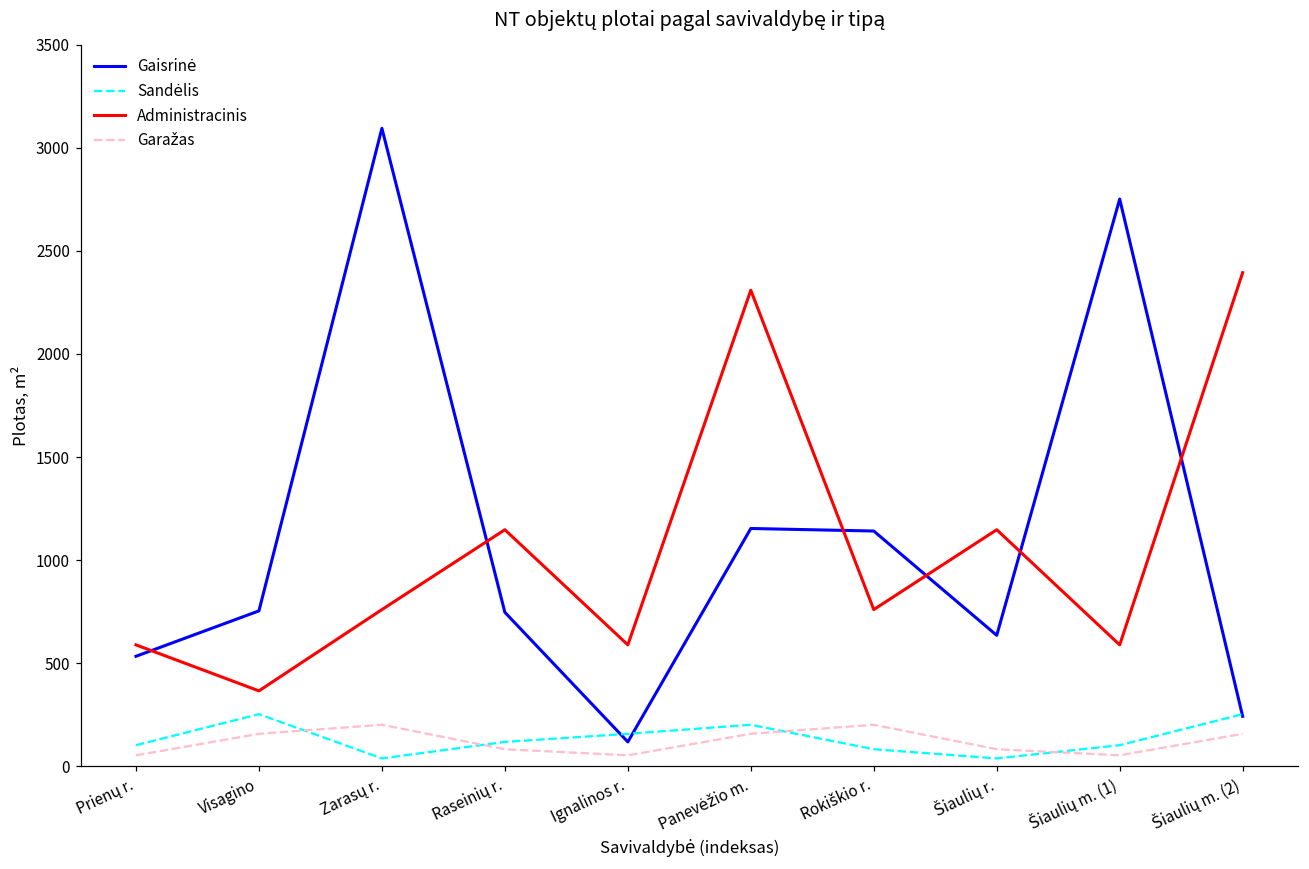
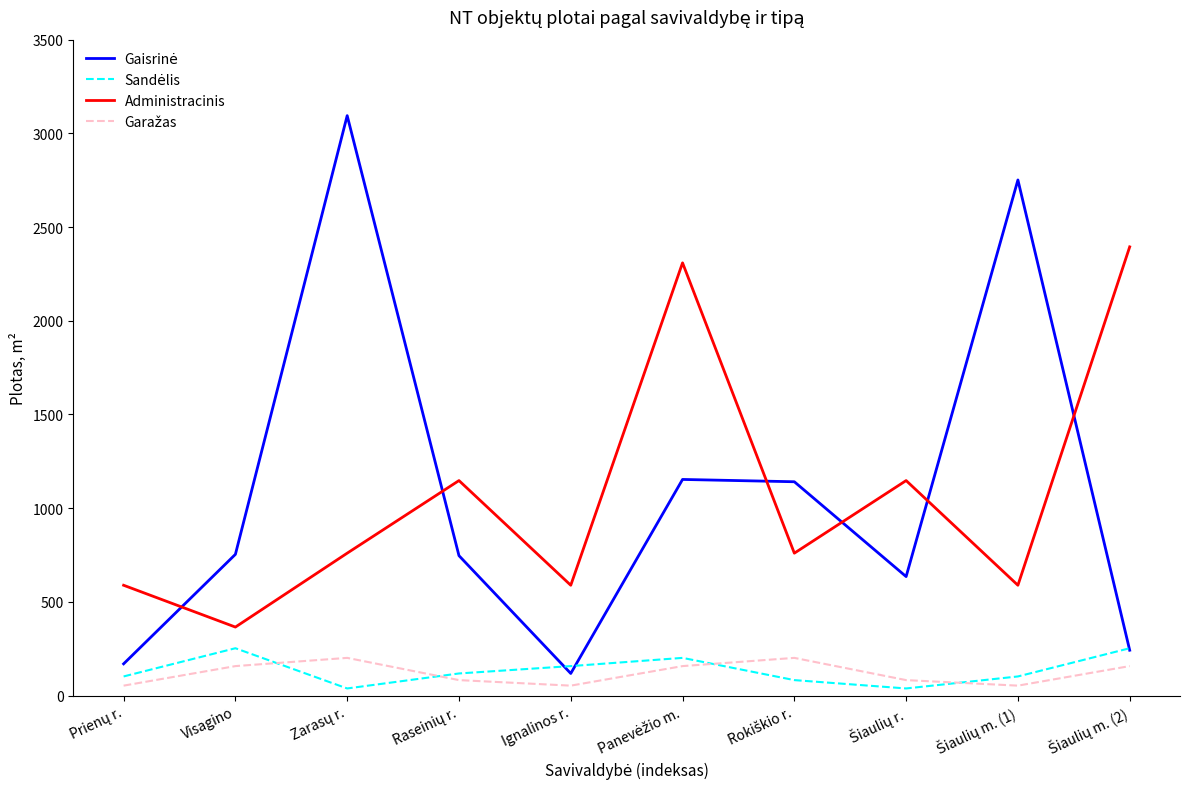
  {
    "Gaisrinė": {
-     "Prienų r.": 530,
+     "Prienų r.": 170,
      "Visagino": 750,
      "Zarasų r.": 3090,
      "Raseinių r.": 750,
      "Ignalinos r.": 120,
      "Panevėžio m.": 1150,
      "Rokiškio r.": 1140,
      "Šiaulių r.": 630,
      "Šiaulių m. (1)": 2750
    },
    "Sandėlis": {
      "Prienų r.": 100,
      "Visagino": 250,
      "Zarasų r.": 40,
      "Raseinių r.": 120,
      "Ignalinos r.": 160,
      "Panevėžio m.": 200,
      "Rokiškio r.": 80,
      "Šiaulių r.": 40,
      "Šiaulių m. (1)": 100
    },
    "Administracinis": {
      "Prienų r.": 590,
      "Visagino": 370,
      "Zarasų r.": 760,
      "Raseinių r.": 1150,
      "Ignalinos r.": 590,
      "Panevėžio m.": 2310,
      "Rokiškio r.": 760,
      "Šiaulių r.": 1150,
      "Šiaulių m. (1)": 590,
      "Šiaulių m. (2)": 2390
    },
    "Garažas": {
      "Prienų r.": 50,
      "Visagino": 160,
      "Zarasų r.": 200,
      "Raseinių r.": 80,
      "Ignalinos r.": 50,
      "Panevėžio m.": 160,
      "Rokiškio r.": 200,
      "Šiaulių r.": 80,
      "Šiaulių m. (1)": 50,
      "Šiaulių m. (2)": 160
    }
  }
